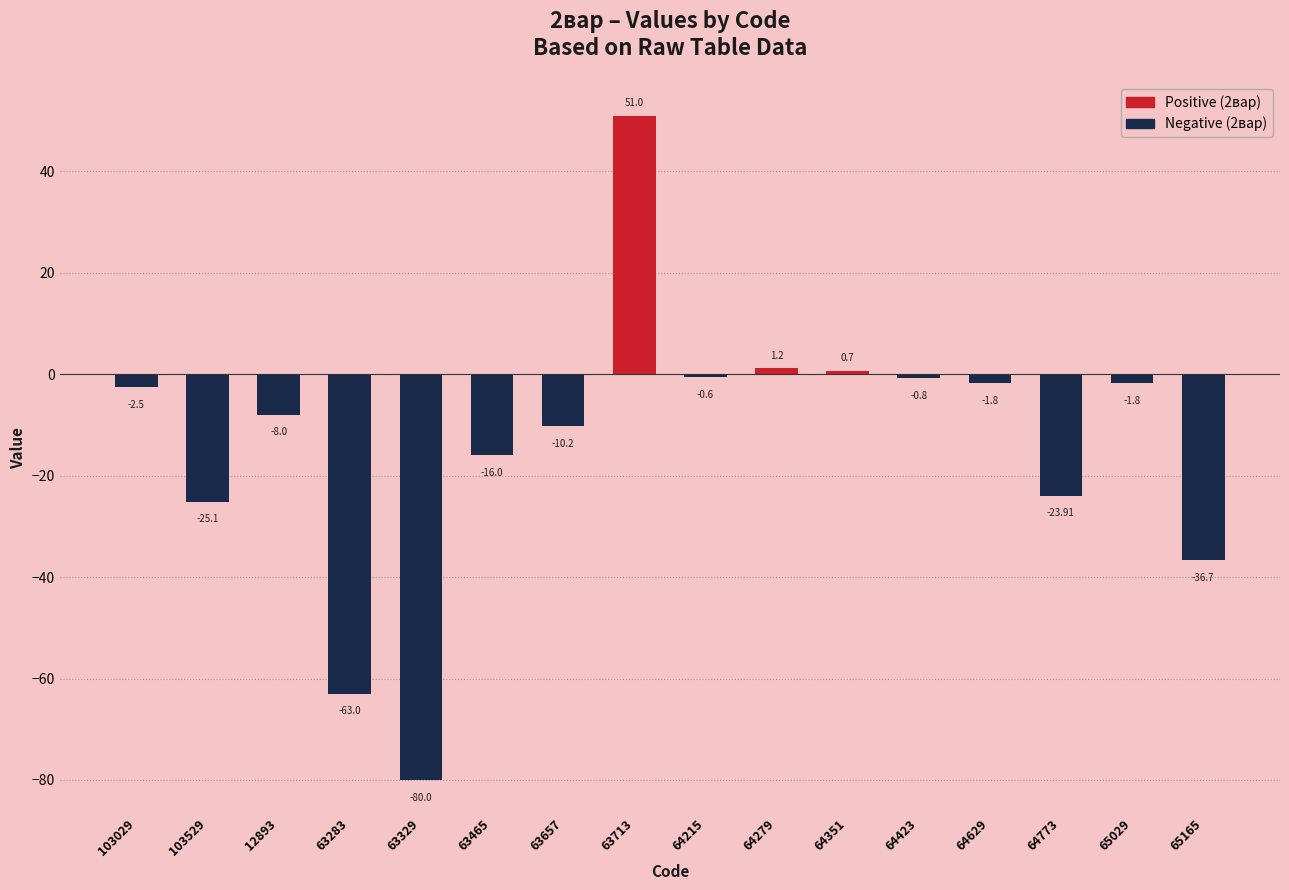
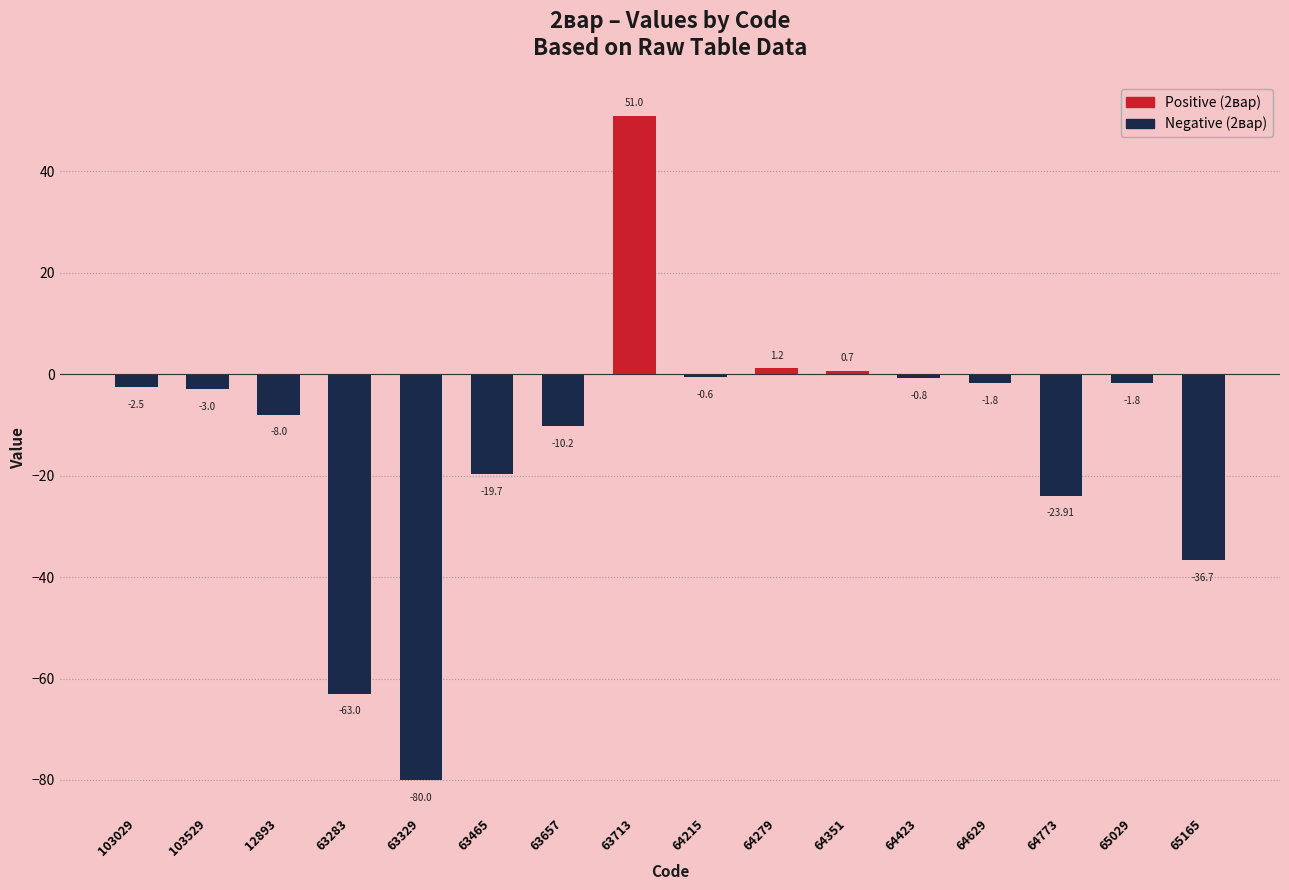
  {
    "Positive (2вар)": {
      "63713": 51.0,
      "64279": 1.2,
      "64351": 0.7
    },
    "Negative (2вар)": {
      "103029": -2.5,
-     "103529": -25.1,
+     "103529": -3.0,
      "12893": -8.0,
      "63283": -63.0,
      "63329": -80.0,
-     "63465": -16.0,
+     "63465": -19.7,
      "63657": -10.2,
      "64215": -0.6,
      "64423": -0.8,
      "64629": -1.8,
      "64773": -23.91,
      "65029": -1.8,
      "65165": -36.7
    }
  }
